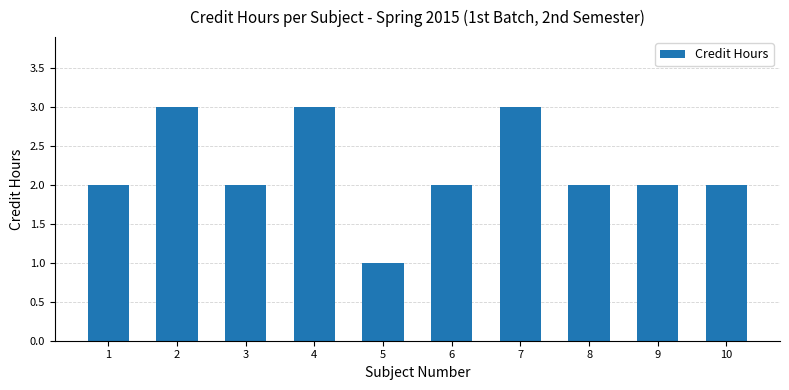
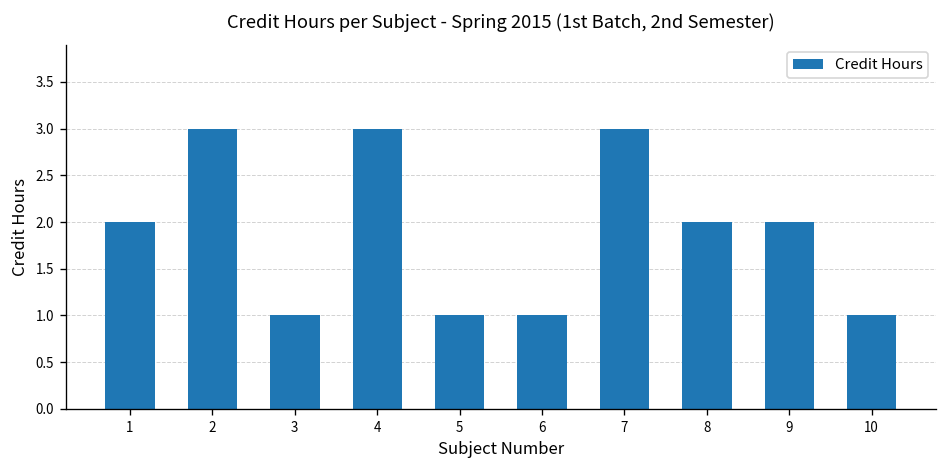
  {
    "1": 2,
    "2": 3,
-   "3": 2,
+   "3": 1,
    "4": 3,
    "5": 1,
-   "6": 2,
+   "6": 1,
    "7": 3,
    "8": 2,
    "9": 2,
-   "10": 2
+   "10": 1
  }
